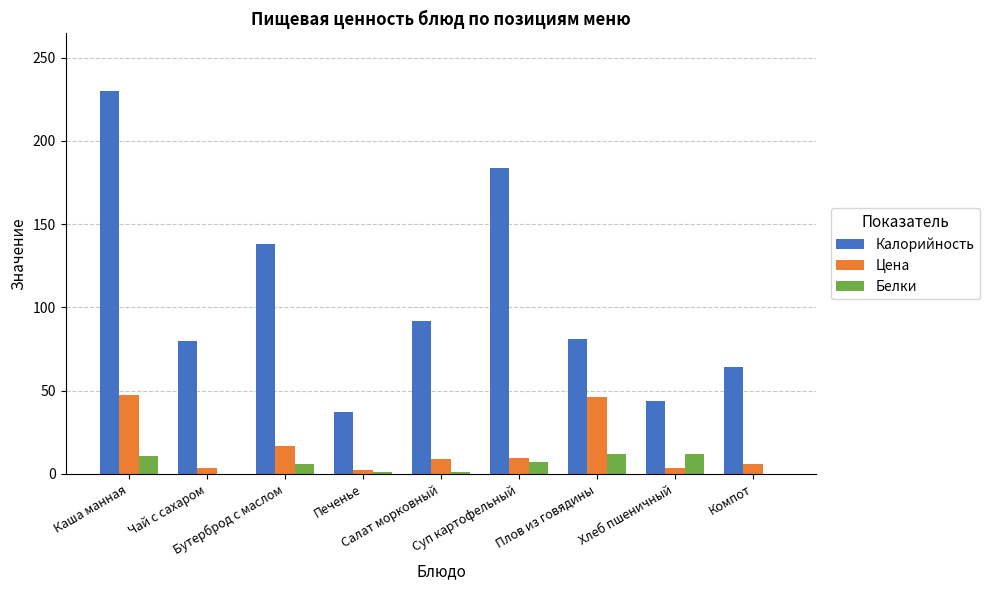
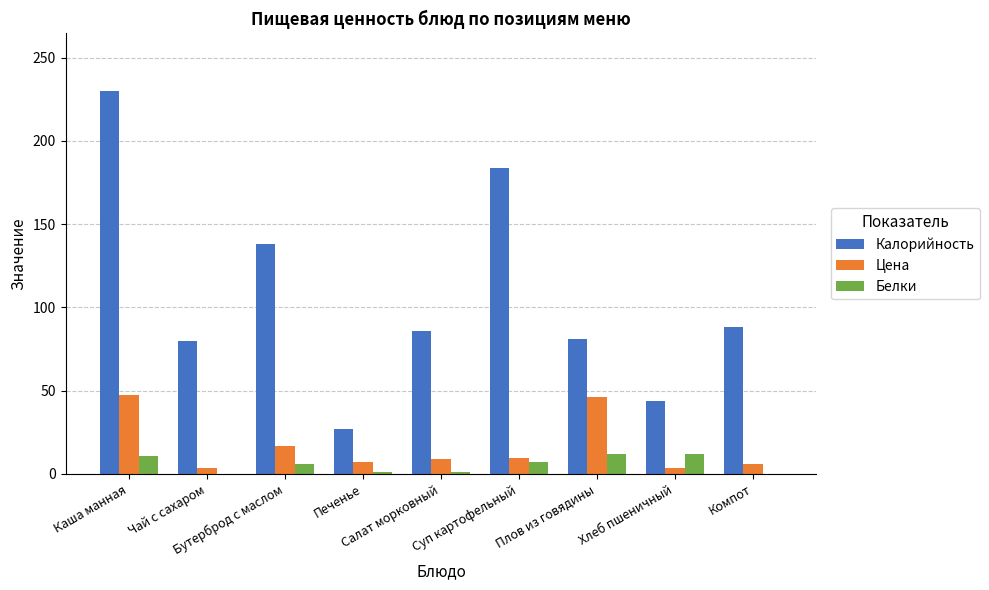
  {
    "Калорийность": {
      "Каша манная": 230,
      "Чай с сахаром": 80,
      "Бутерброд с маслом": 138,
-     "Печенье": 37,
-     "Салат морковный": 92,
+     "Печенье": 27,
+     "Салат морковный": 86,
      "Суп картофельный": 184,
      "Плов из говядины": 81,
      "Хлеб пшеничный": 44,
-     "Компот": 64
+     "Компот": 88
    },
    "Цена": {
      "Каша манная": 47,
      "Чай с сахаром": 3,
      "Бутерброд с маслом": 17,
-     "Печенье": 2,
+     "Печенье": 7,
      "Салат морковный": 9,
      "Суп картофельный": 10,
      "Плов из говядины": 46,
      "Хлеб пшеничный": 4,
      "Компот": 6
    },
    "Белки": {
      "Каша манная": 11,
      "Чай с сахаром": 0,
      "Бутерброд с маслом": 6,
      "Суп картофельный": 7,
      "Плов из говядины": 12,
      "Хлеб пшеничный": 12,
      "Компот": 0
    }
  }
